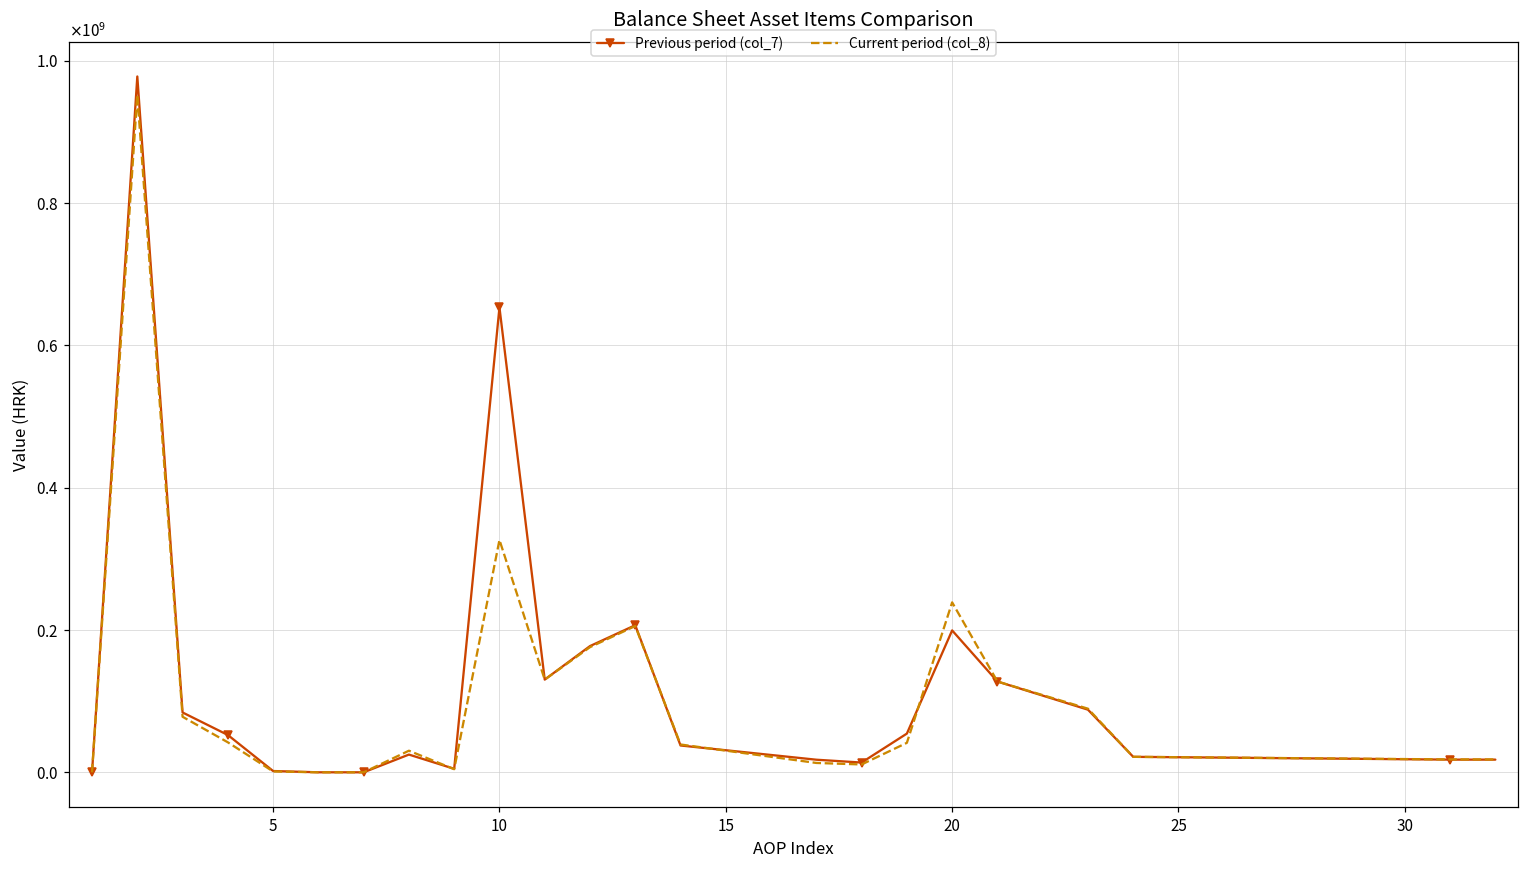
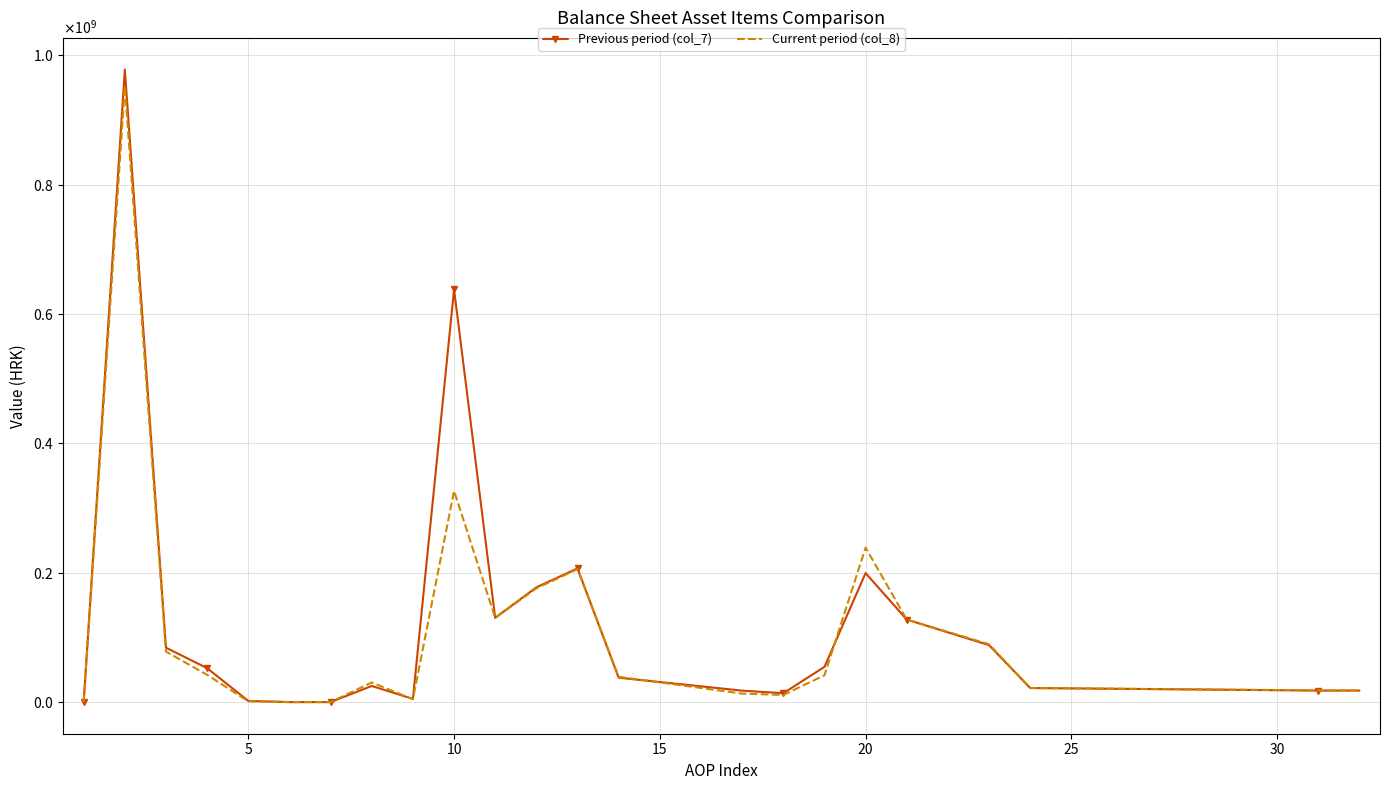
  {
    "Previous period (col_7)": {
-     "10": 650000000,
+     "10": 640000000,
      "20": 200000000
    },
    "Current period (col_8)": {
      "10": 330000000,
      "20": 240000000
    }
  }
